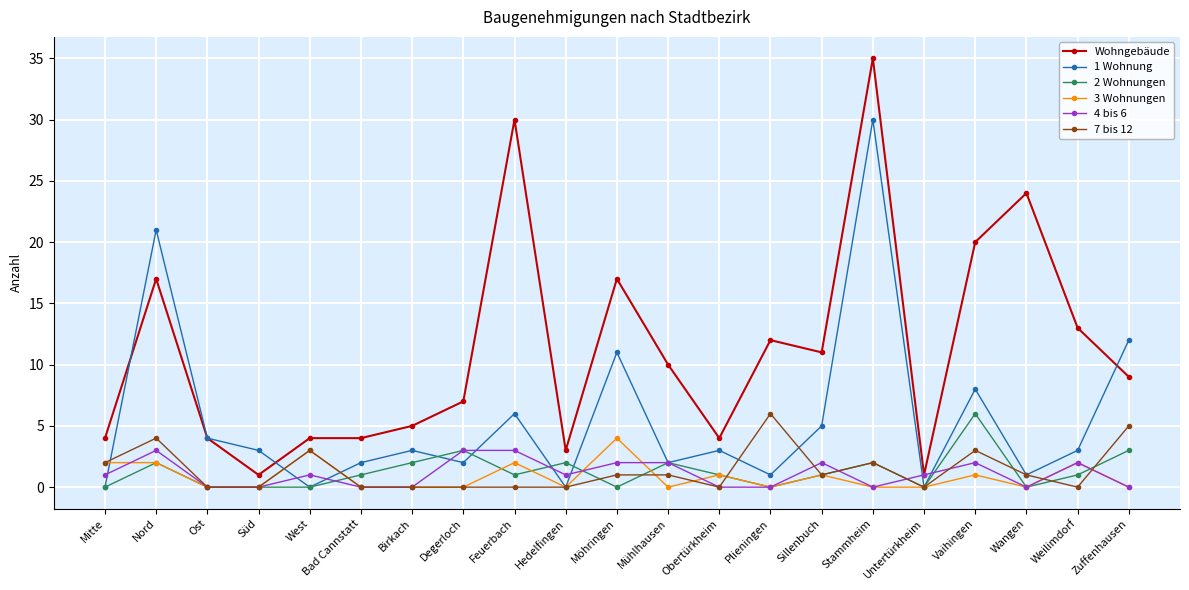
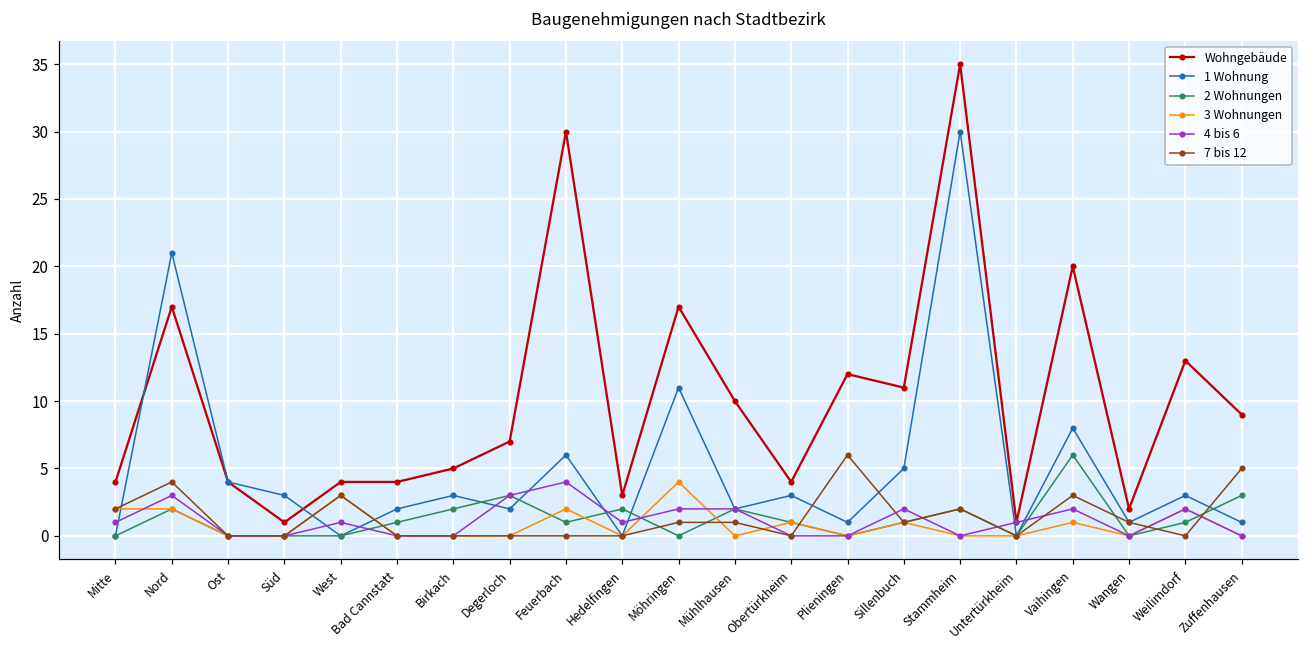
  {
    "Wohngebäude": {
      "Mitte": 4,
      "Nord": 17,
      "Süd": 1,
      "West": 4,
      "Bad Cannstatt": 4,
      "Birkach": 5,
      "Degerloch": 7,
      "Feuerbach": 30,
      "Hedelfingen": 3,
      "Möhringen": 17,
      "Mühlhausen": 10,
      "Obertürkheim": 4,
      "Plieningen": 12,
      "Sillenbuch": 11,
      "Stammheim": 35,
      "Vaihingen": 20,
-     "Wangen": 24,
+     "Wangen": 2,
      "Weilimdorf": 13,
      "Zuffenhausen": 9
    },
    "1 Wohnung": {
      "Nord": 21,
      "Süd": 3,
      "Bad Cannstatt": 2,
      "Birkach": 3,
      "Degerloch": 2,
      "Feuerbach": 6,
      "Möhringen": 11,
      "Obertürkheim": 3,
      "Plieningen": 1,
      "Sillenbuch": 5,
      "Stammheim": 30,
      "Vaihingen": 8,
      "Weilimdorf": 3,
-     "Zuffenhausen": 12
+     "Zuffenhausen": 1
    },
    "2 Wohnungen": {
      "Bad Cannstatt": 1,
      "Birkach": 2,
      "Feuerbach": 1,
      "Hedelfingen": 2,
      "Möhringen": 0,
      "Vaihingen": 6,
      "Weilimdorf": 1,
      "Zuffenhausen": 3
    },
    "3 Wohnungen": {
      "Feuerbach": 2,
      "Möhringen": 4,
      "Mühlhausen": 0,
      "Vaihingen": 1
    },
    "4 bis 6": {
      "Mitte": 1,
      "Nord": 3,
      "West": 1,
-     "Feuerbach": 3,
+     "Feuerbach": 4,
      "Hedelfingen": 1,
      "Möhringen": 2,
      "Sillenbuch": 2,
      "Vaihingen": 2
    },
    "7 bis 12": {
      "Nord": 4,
      "Feuerbach": 0,
      "Möhringen": 1,
      "Mühlhausen": 1,
      "Plieningen": 6,
      "Vaihingen": 3,
      "Weilimdorf": 0,
      "Zuffenhausen": 5
    }
  }
